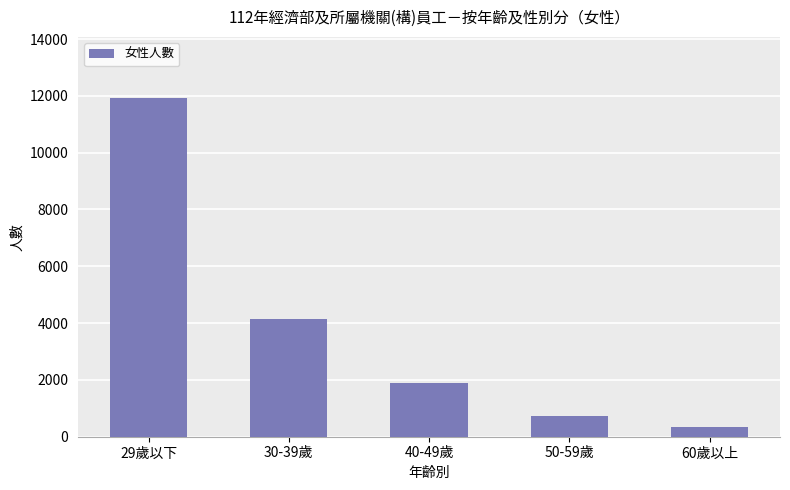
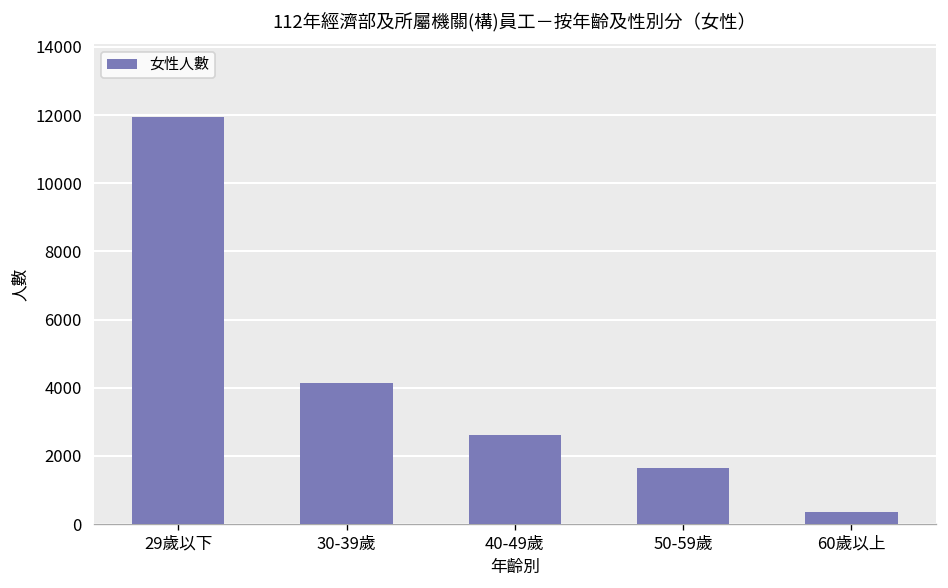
  {
    "29歲以下": 11900,
    "30-39歲": 4200,
-   "40-49歲": 1900,
-   "50-59歲": 700,
+   "40-49歲": 2600,
+   "50-59歲": 1600,
    "60歲以上": 400
  }
